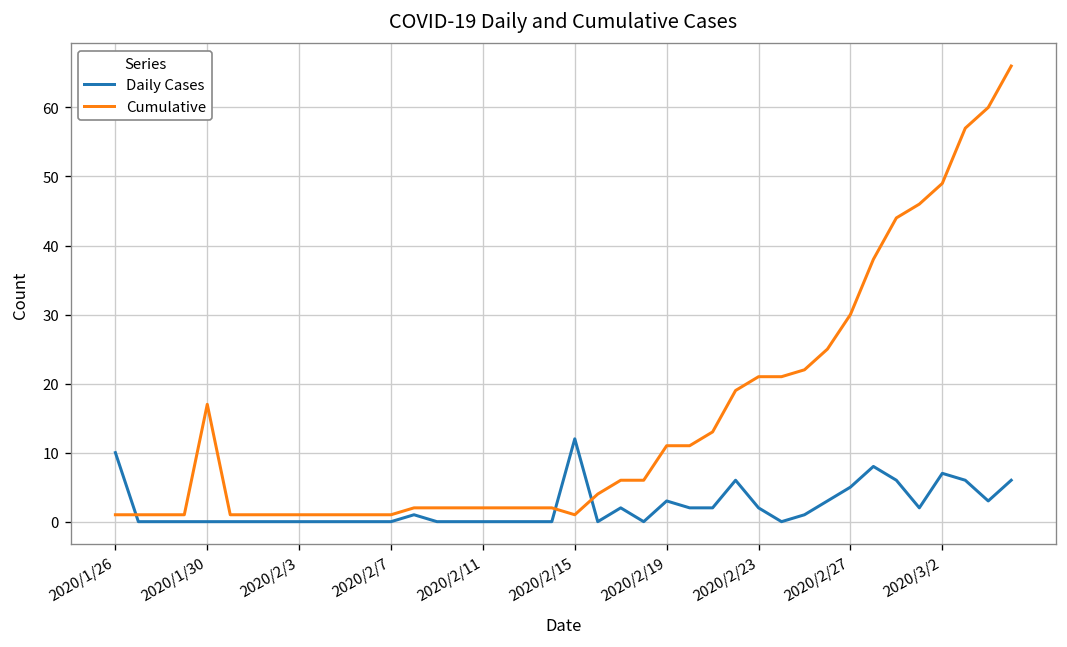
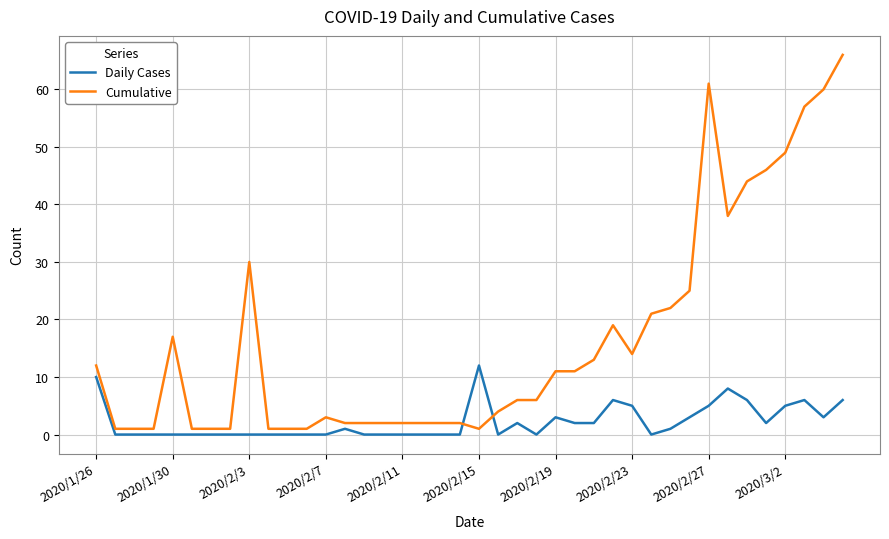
  {
    "Daily Cases": {
      "2020/1/26": 10,
      "2020/1/30": 0,
      "2020/2/3": 0,
      "2020/2/7": 0,
      "2020/2/11": 0,
      "2020/2/15": 12,
      "2020/2/19": 3,
-     "2020/2/23": 2,
+     "2020/2/23": 5,
      "2020/2/27": 5,
-     "2020/3/2": 7
+     "2020/3/2": 5
    },
    "Cumulative": {
-     "2020/1/26": 1,
+     "2020/1/26": 12,
      "2020/1/30": 17,
-     "2020/2/3": 1,
-     "2020/2/7": 1,
+     "2020/2/3": 30,
+     "2020/2/7": 3,
      "2020/2/11": 2,
      "2020/2/15": 1,
      "2020/2/19": 11,
-     "2020/2/23": 21,
-     "2020/2/27": 30,
+     "2020/2/23": 14,
+     "2020/2/27": 61,
      "2020/3/2": 49
    }
  }
